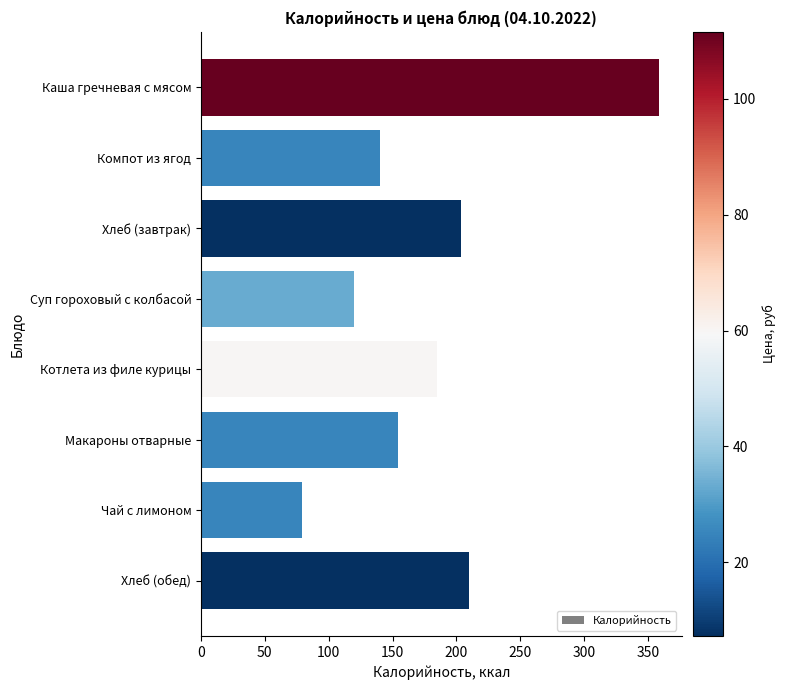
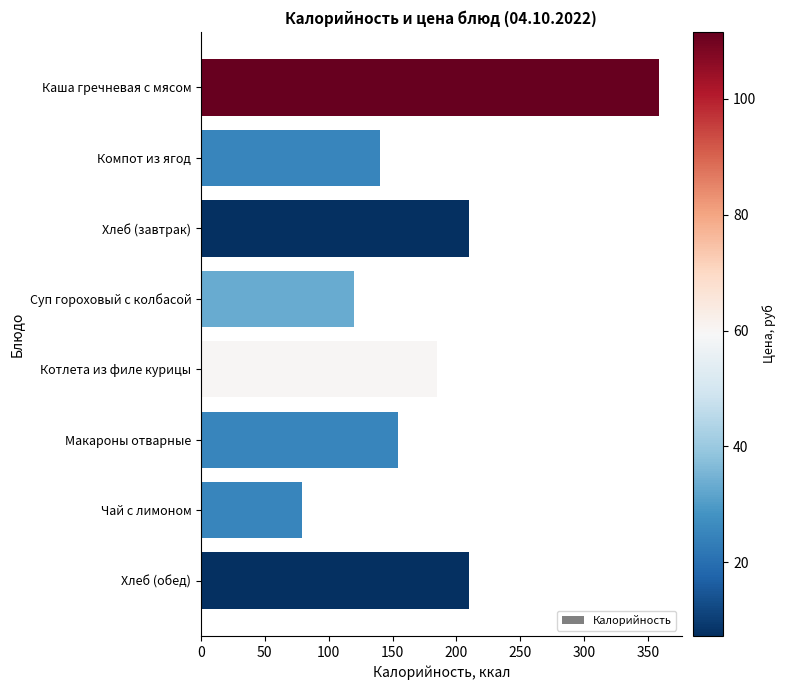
  {
    "Каша гречневая с мясом": 359,
    "Компот из ягод": 140,
-   "Хлеб (завтрак)": 204,
+   "Хлеб (завтрак)": 210,
    "Суп гороховый с колбасой": 120,
    "Котлета из филе курицы": 185,
    "Макароны отварные": 154,
    "Чай с лимоном": 79,
    "Хлеб (обед)": 210
  }
